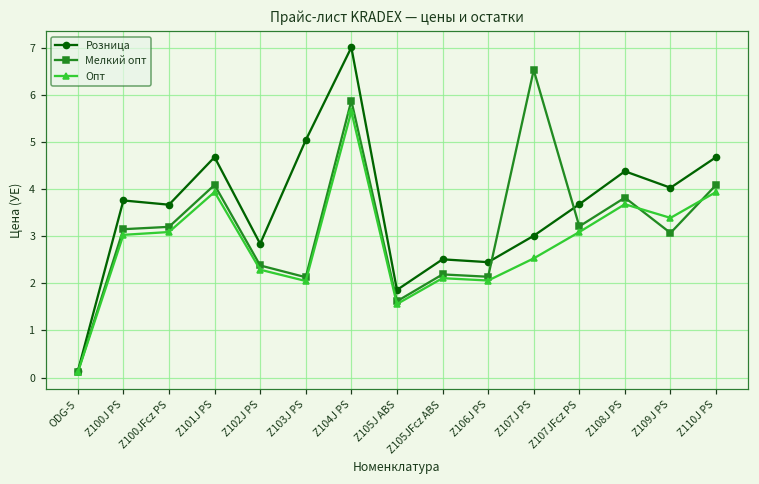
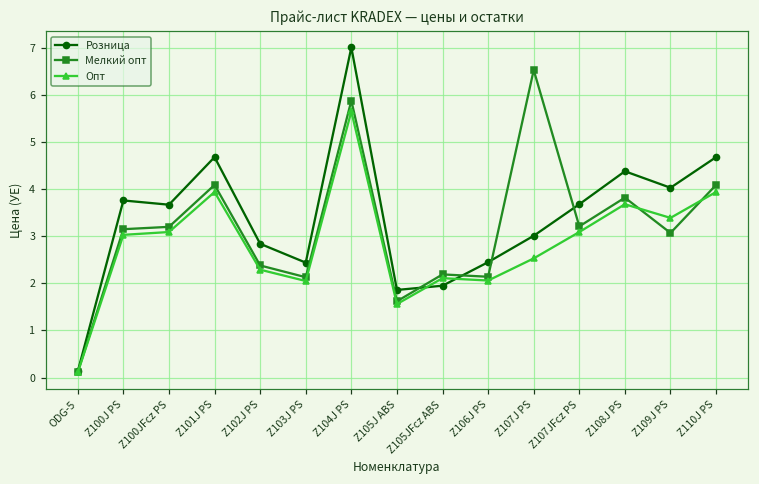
  {
    "Розница": {
      "Z100J PS": 3.8,
      "Z100JFcz PS": 3.7,
      "Z101J PS": 4.7,
      "Z102J PS": 2.8,
-     "Z103J PS": 5.0,
+     "Z103J PS": 2.4,
      "Z104J PS": 7.0,
      "Z105J ABS": 1.9,
-     "Z105JFcz ABS": 2.5,
+     "Z105JFcz ABS": 2.0,
      "Z106J PS": 2.5,
      "Z107J PS": 3.0,
      "Z107JFcz PS": 3.7,
      "Z108J PS": 4.4,
      "Z109J PS": 4.0,
      "Z110J PS": 4.7
    },
    "Мелкий опт": {
      "Z100J PS": 3.2,
      "Z100JFcz PS": 3.2,
      "Z101J PS": 4.1,
      "Z102J PS": 2.4,
      "Z103J PS": 2.1,
      "Z104J PS": 5.9,
      "Z105JFcz ABS": 2.2,
      "Z106J PS": 2.1,
      "Z107J PS": 6.5,
      "Z107JFcz PS": 3.2,
      "Z108J PS": 3.8,
      "Z109J PS": 3.1,
      "Z110J PS": 4.1
    },
    "Опт": {
      "Z100J PS": 3.0,
      "Z100JFcz PS": 3.1,
      "Z101J PS": 3.9,
      "Z102J PS": 2.3,
      "Z103J PS": 2.1,
      "Z104J PS": 5.7,
      "Z105JFcz ABS": 2.1,
      "Z106J PS": 2.1,
      "Z107J PS": 2.5,
      "Z107JFcz PS": 3.1,
      "Z108J PS": 3.7,
      "Z109J PS": 3.4,
      "Z110J PS": 3.9
    }
  }
